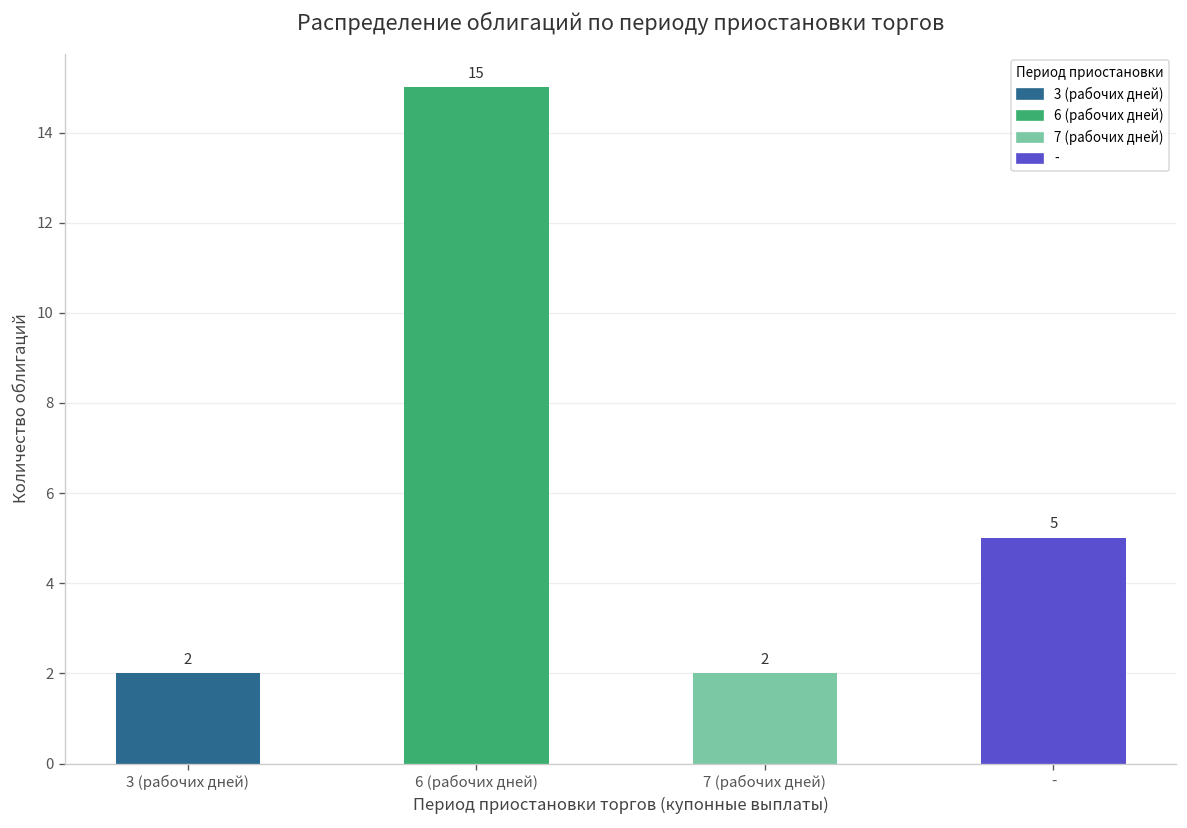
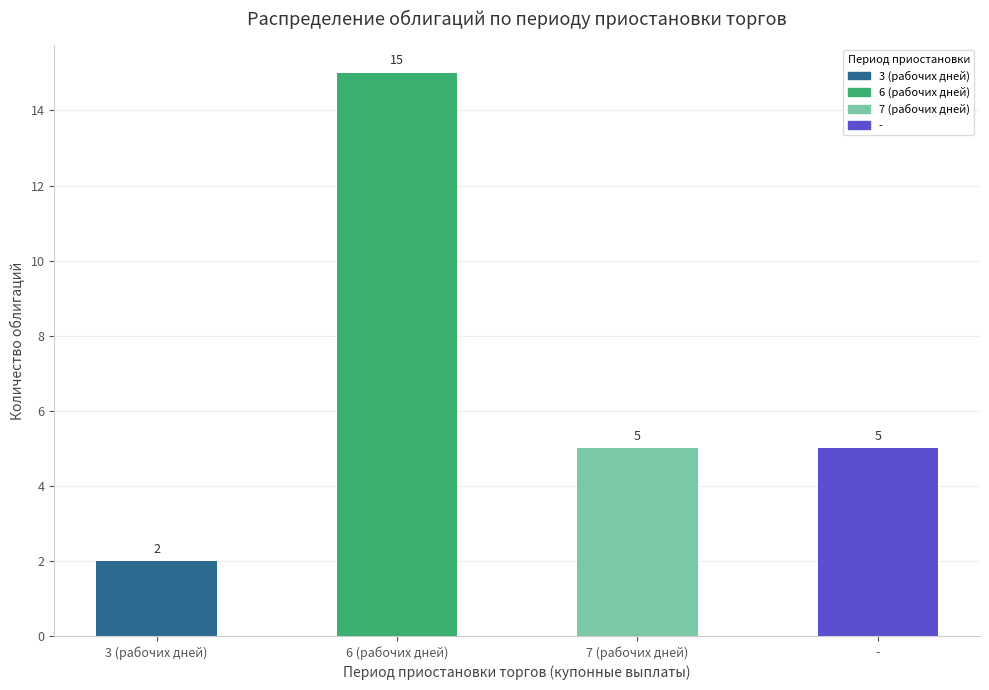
  {
    "3 (рабочих дней)": 2,
    "6 (рабочих дней)": 15,
-   "7 (рабочих дней)": 2,
+   "7 (рабочих дней)": 5,
    "-": 5
  }
